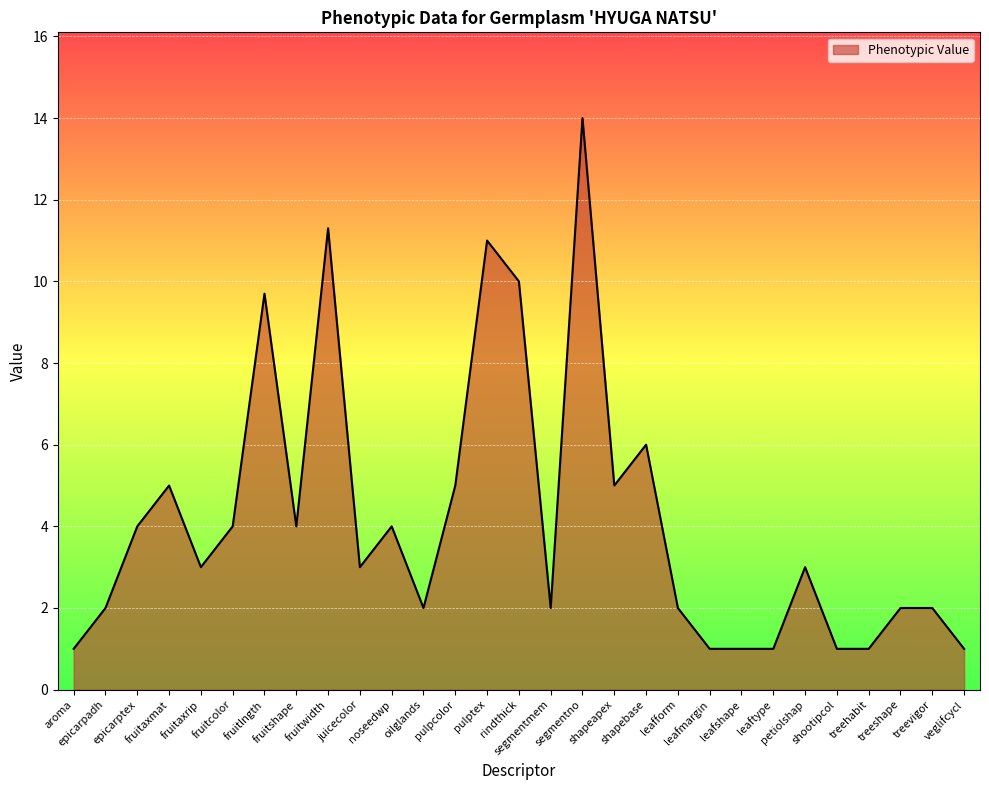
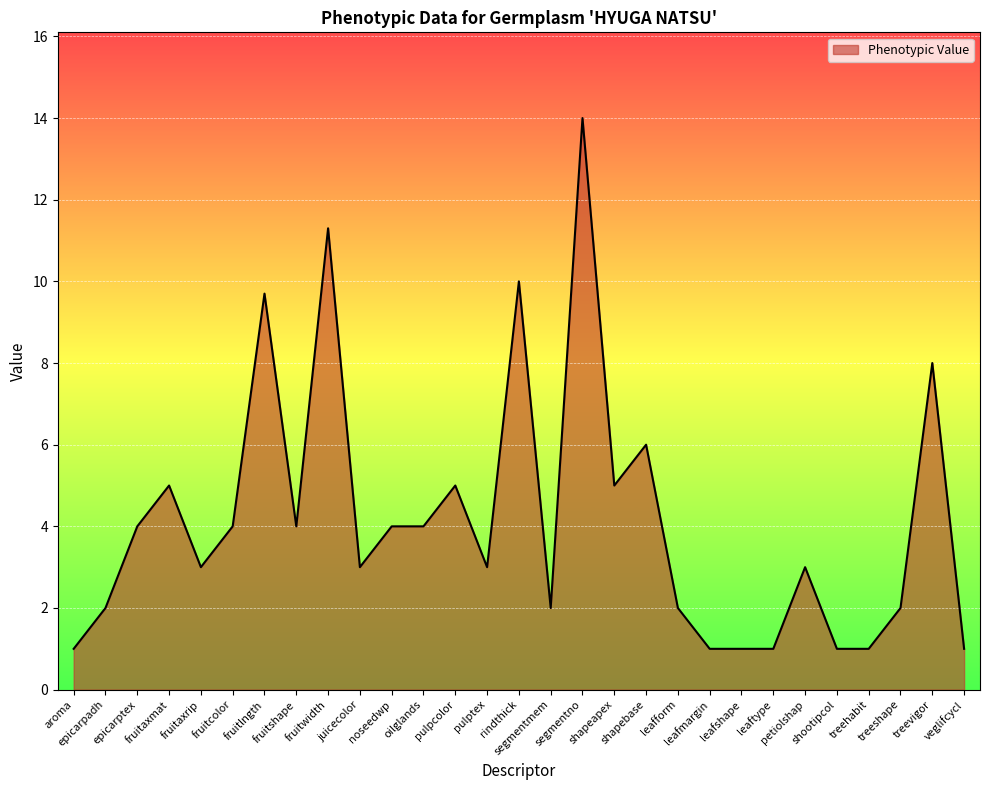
  {
    "aroma": 1,
    "epicarpadh": 2,
    "epicarptex": 4,
    "fruitaxmat": 5,
    "fruitaxrip": 3,
    "fruitcolor": 4,
    "fruitlngth": 9.7,
    "fruitshape": 4,
    "fruitwidth": 11.3,
    "juicecolor": 3,
    "noseedwp": 4,
-   "oilglands": 2,
+   "oilglands": 4,
    "pulpcolor": 5,
-   "pulptex": 11,
+   "pulptex": 3,
    "rindthick": 10,
    "segmentmem": 2,
    "segmentno": 14,
    "shapeapex": 5,
    "shapebase": 6,
    "leafform": 2,
    "leafmargin": 1,
    "leafshape": 1,
    "leaftype": 1,
    "petiolshap": 3,
    "shootipcol": 1,
    "treehabit": 1,
    "treeshape": 2,
-   "treevigor": 2,
+   "treevigor": 8,
    "veglifcycl": 1
  }
